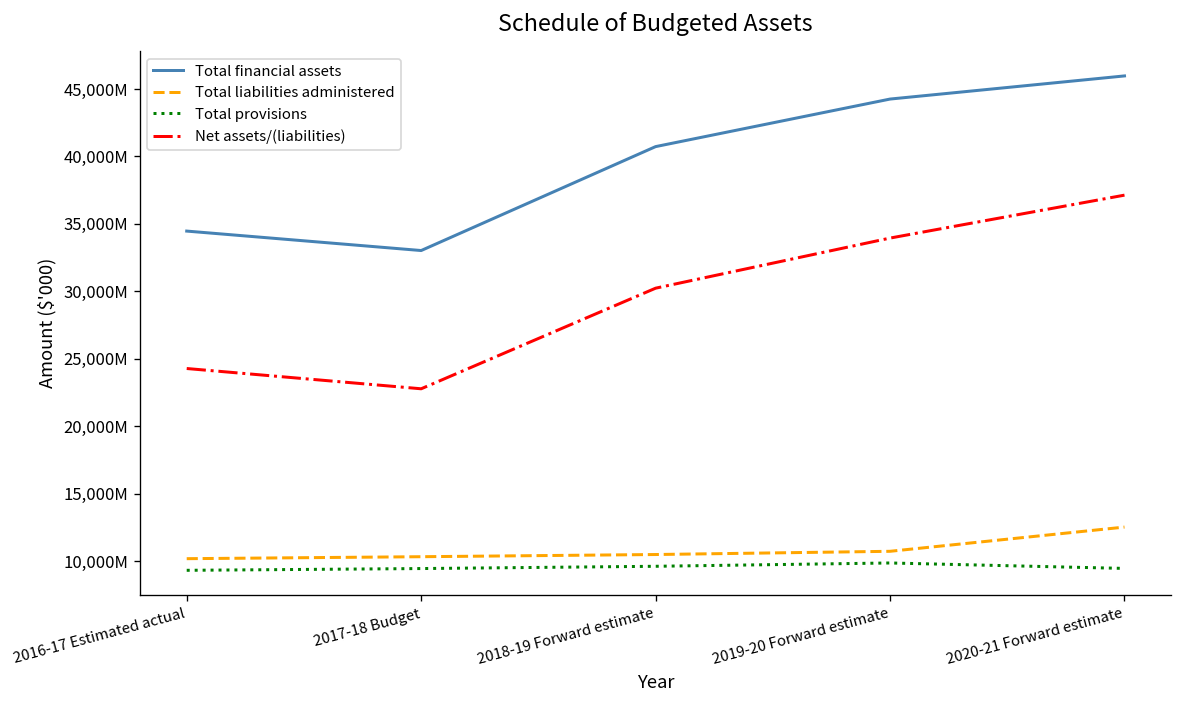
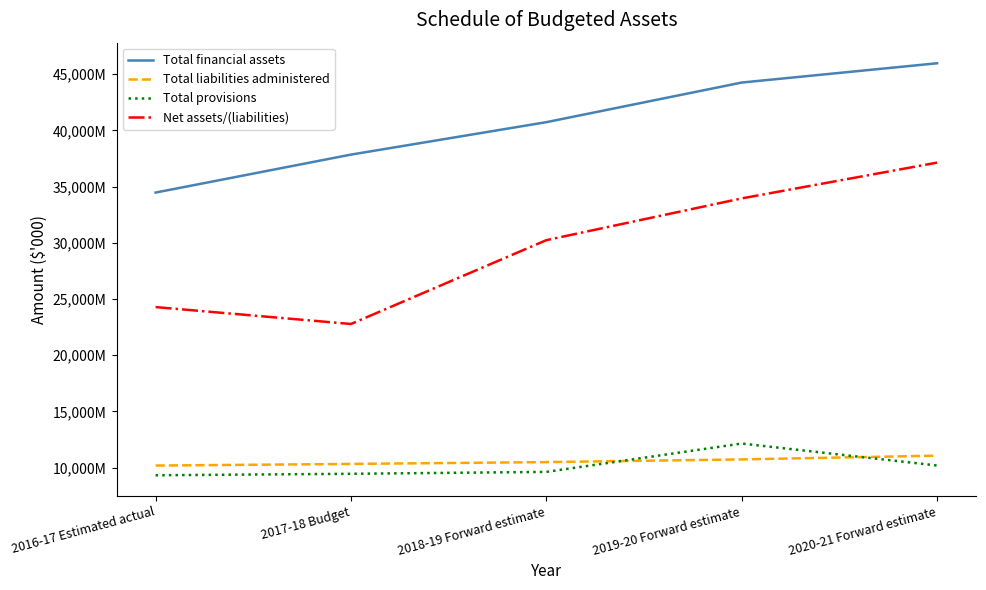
  {
    "Total financial assets": {
      "2016-17 Estimated actual": "34,500,000,000",
-     "2017-18 Budget": "33,000,000,000",
+     "2017-18 Budget": "37,800,000,000",
      "2018-19 Forward estimate": "40,700,000,000",
      "2019-20 Forward estimate": "44,300,000,000",
      "2020-21 Forward estimate": "46,000,000,000"
    },
    "Total liabilities administered": {
      "2016-17 Estimated actual": "10,200,000,000",
      "2017-18 Budget": "10,300,000,000",
      "2018-19 Forward estimate": "10,500,000,000",
      "2019-20 Forward estimate": "10,700,000,000",
-     "2020-21 Forward estimate": "12,500,000,000"
+     "2020-21 Forward estimate": "11,100,000,000"
    },
    "Total provisions": {
      "2016-17 Estimated actual": "9,300,000,000",
      "2017-18 Budget": "9,500,000,000",
      "2018-19 Forward estimate": "9,600,000,000",
-     "2019-20 Forward estimate": "9,900,000,000",
-     "2020-21 Forward estimate": "9,500,000,000"
+     "2019-20 Forward estimate": "12,100,000,000",
+     "2020-21 Forward estimate": "10,200,000,000"
    },
    "Net assets/(liabilities)": {
      "2016-17 Estimated actual": "24,300,000,000",
      "2017-18 Budget": "22,800,000,000",
      "2018-19 Forward estimate": "30,200,000,000",
      "2019-20 Forward estimate": "34,000,000,000",
      "2020-21 Forward estimate": "37,100,000,000"
    }
  }
